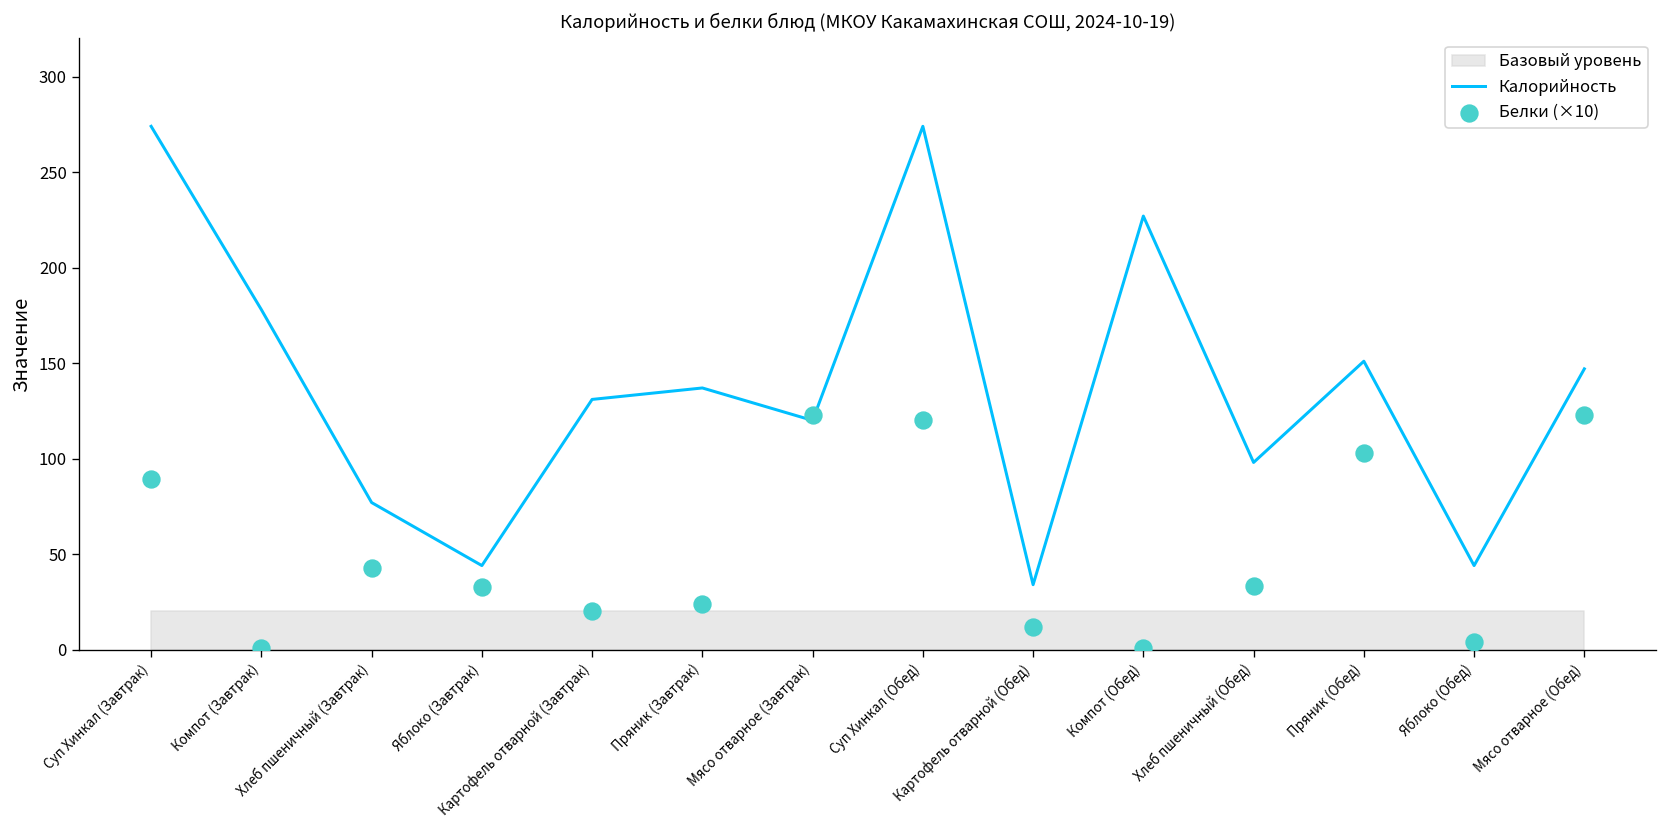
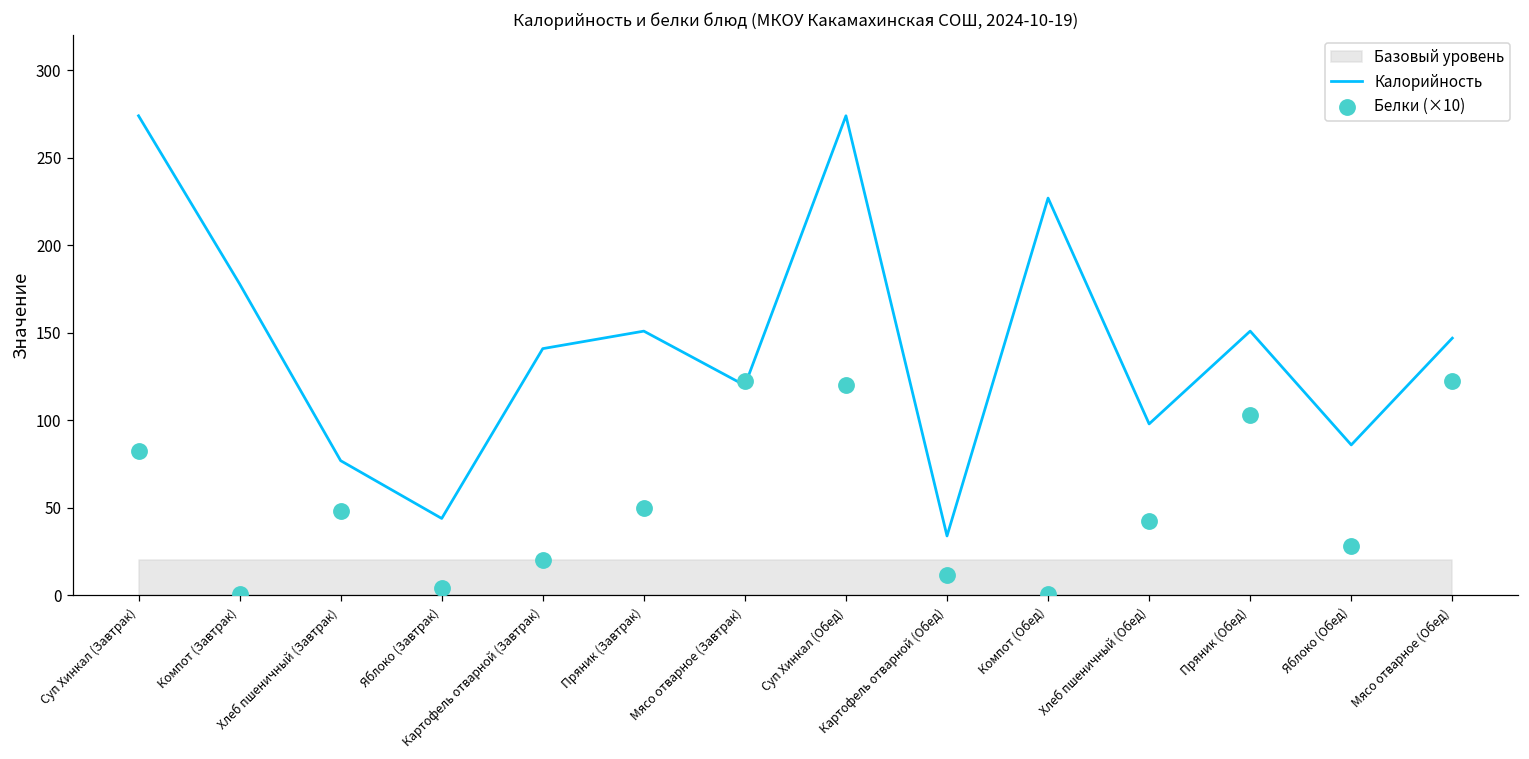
  {
    "Калорийность": {
      "Суп Хинкал (Завтрак)": 274,
      "Компот (Завтрак)": 178,
      "Хлеб пшеничный (Завтрак)": 77,
      "Яблоко (Завтрак)": 44,
-     "Картофель отварной (Завтрак)": 131,
-     "Пряник (Завтрак)": 137,
+     "Картофель отварной (Завтрак)": 141,
+     "Пряник (Завтрак)": 151,
      "Мясо отварное (Завтрак)": 120,
      "Суп Хинкал (Обед)": 274,
      "Картофель отварной (Обед)": 34,
      "Компот (Обед)": 227,
      "Хлеб пшеничный (Обед)": 98,
      "Пряник (Обед)": 151,
-     "Яблоко (Обед)": 44,
+     "Яблоко (Обед)": 86,
      "Мясо отварное (Обед)": 147
    },
    "Базовый уровень": {
      "Суп Хинкал (Завтрак)": 20,
      "Компот (Завтрак)": 20,
      "Хлеб пшеничный (Завтрак)": 20,
      "Яблоко (Завтрак)": 20,
      "Пряник (Завтрак)": 20,
      "Мясо отварное (Завтрак)": 20,
      "Суп Хинкал (Обед)": 20,
      "Картофель отварной (Обед)": 20,
      "Компот (Обед)": 20,
      "Хлеб пшеничный (Обед)": 20,
      "Пряник (Обед)": 20,
      "Яблоко (Обед)": 20,
      "Мясо отварное (Обед)": 20
    },
    "Белки (×10)": {
-     "Суп Хинкал (Завтрак)": 89,
-     "Хлеб пшеничный (Завтрак)": 43,
-     "Яблоко (Завтрак)": 33,
-     "Пряник (Завтрак)": 24,
-     "Хлеб пшеничный (Обед)": 33,
-     "Яблоко (Обед)": 4
+     "Суп Хинкал (Завтрак)": 82,
+     "Хлеб пшеничный (Завтрак)": 49,
+     "Яблоко (Завтрак)": 4,
+     "Пряник (Завтрак)": 50,
+     "Хлеб пшеничный (Обед)": 43,
+     "Яблоко (Обед)": 28
    }
  }
